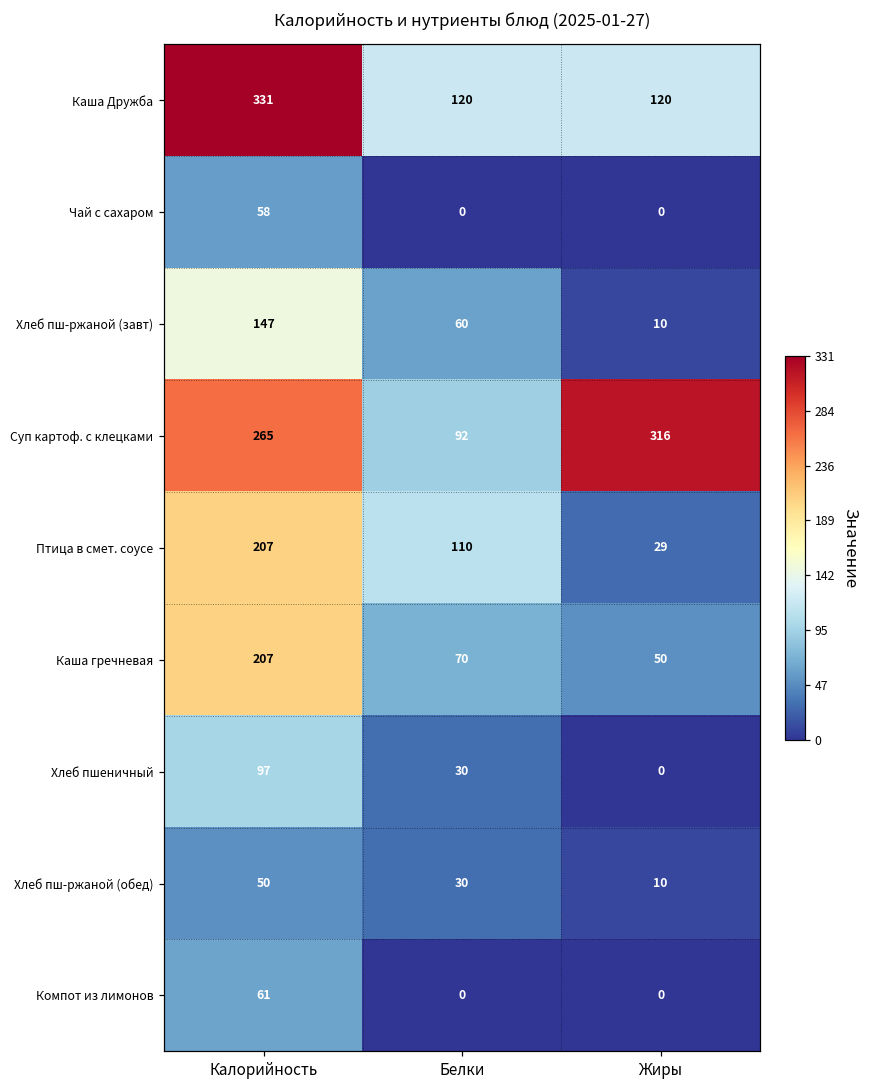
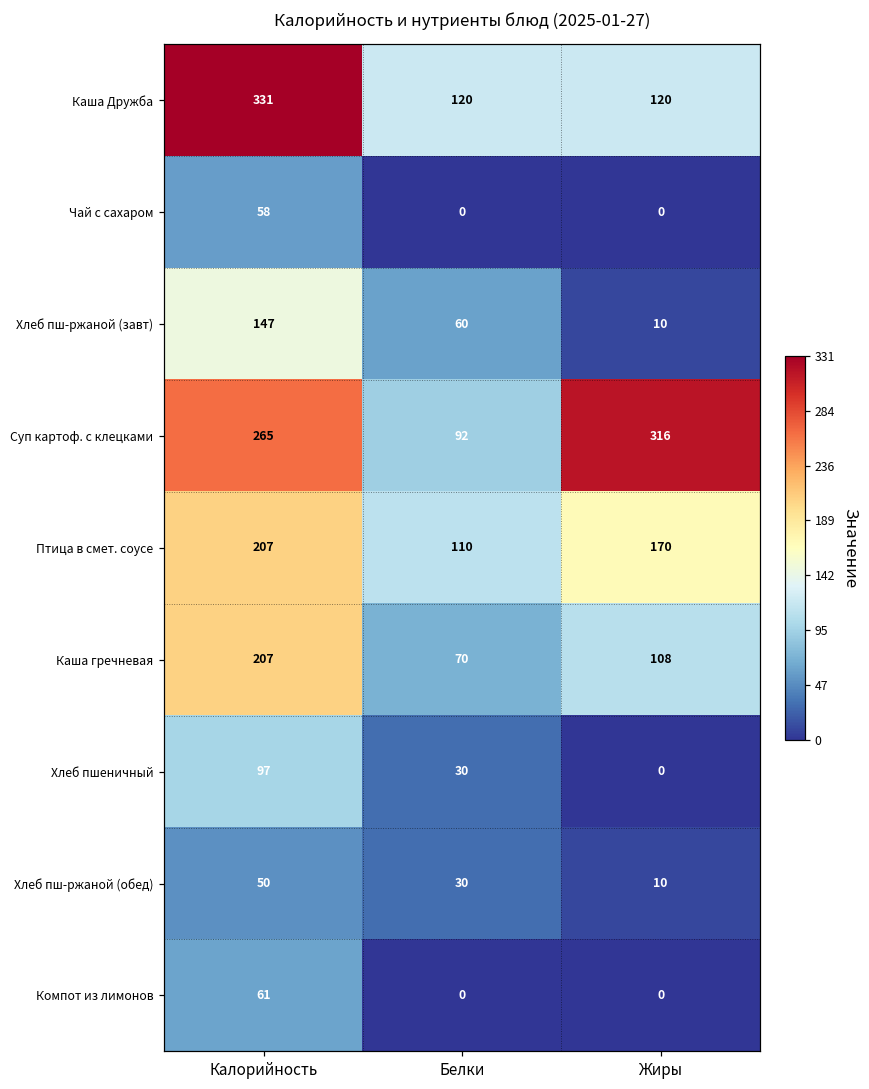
  {
    "Каша Дружба": {
      "Калорийность": 331,
      "Белки": 120,
      "Жиры": 120
    },
    "Чай с сахаром": {
      "Калорийность": 58,
      "Белки": 0,
      "Жиры": 0
    },
    "Хлеб пш-ржаной (завт)": {
      "Калорийность": 147,
      "Белки": 60,
      "Жиры": 10
    },
    "Суп картоф. с клецками": {
      "Калорийность": 265,
      "Белки": 92,
      "Жиры": 316
    },
    "Птица в смет. соусе": {
      "Калорийность": 207,
      "Белки": 110,
-     "Жиры": 29
+     "Жиры": 170
    },
    "Каша гречневая": {
      "Калорийность": 207,
      "Белки": 70,
-     "Жиры": 50
+     "Жиры": 108
    },
    "Хлеб пшеничный": {
      "Калорийность": 97,
      "Белки": 30,
      "Жиры": 0
    },
    "Хлеб пш-ржаной (обед)": {
      "Калорийность": 50,
      "Белки": 30,
      "Жиры": 10
    },
    "Компот из лимонов": {
      "Калорийность": 61,
      "Белки": 0,
      "Жиры": 0
    }
  }
